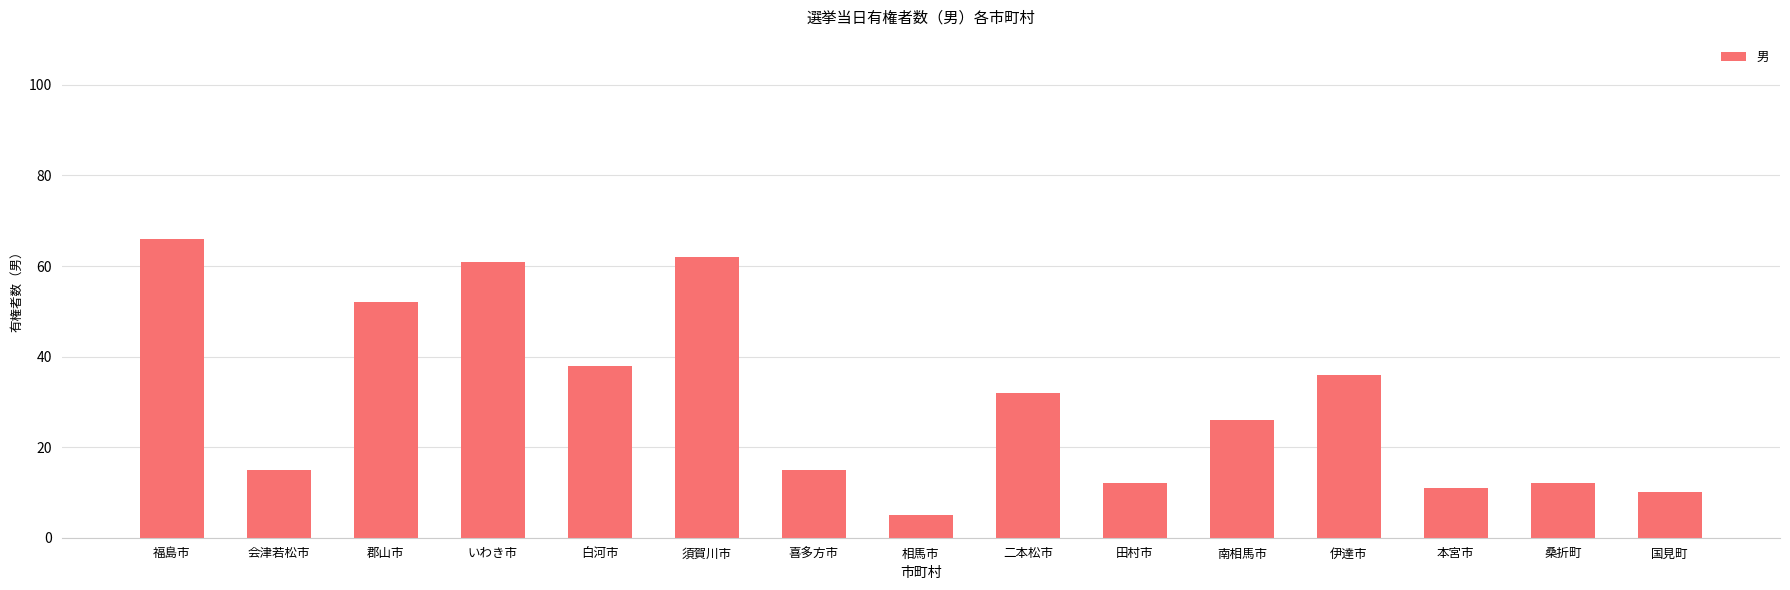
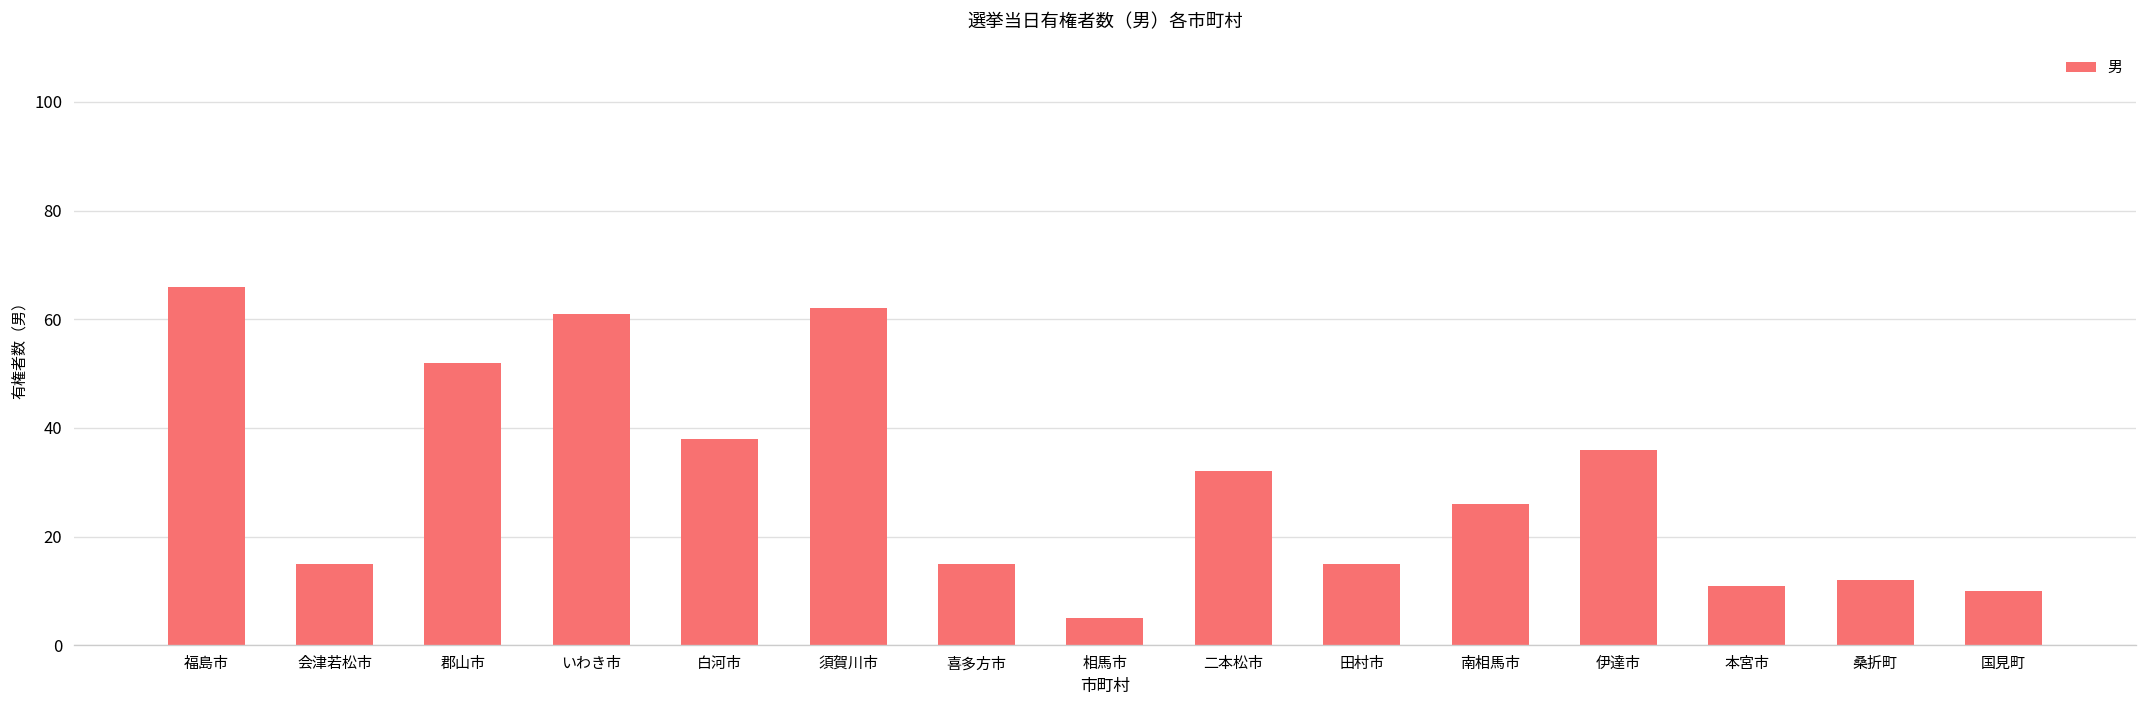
  {
    "福島市": 66,
    "会津若松市": 15,
    "郡山市": 52,
    "いわき市": 61,
    "白河市": 38,
    "須賀川市": 62,
    "喜多方市": 15,
    "相馬市": 5,
    "二本松市": 32,
-   "田村市": 12,
+   "田村市": 15,
    "南相馬市": 26,
    "伊達市": 36,
    "本宮市": 11,
    "桑折町": 12,
    "国見町": 10
  }
